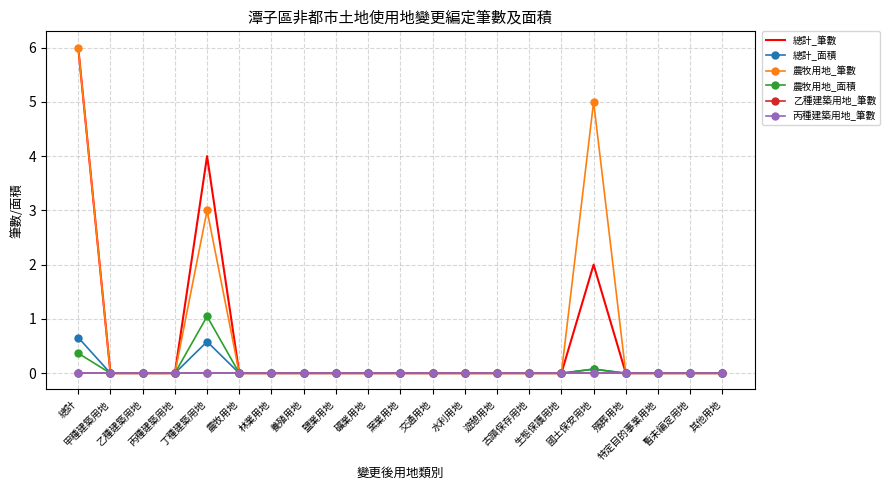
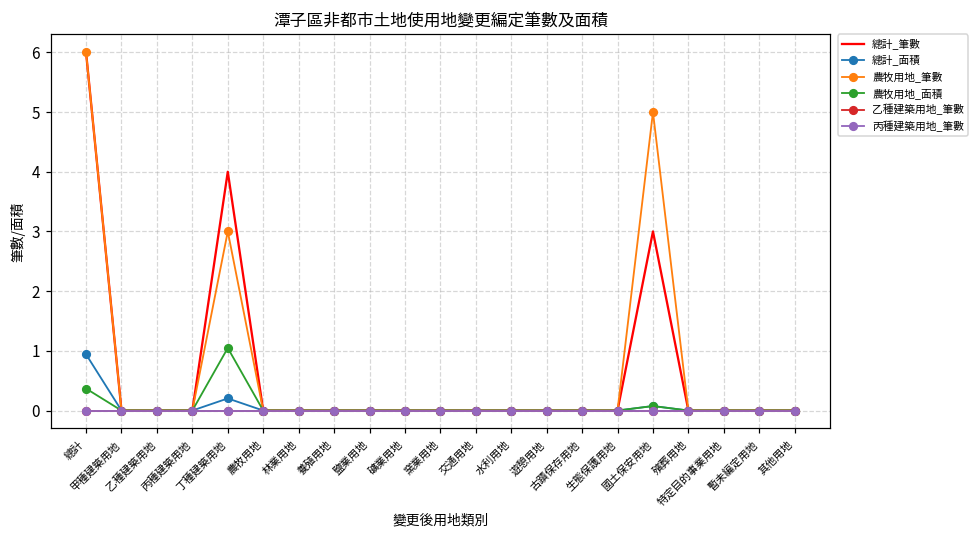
  {
    "總計_筆數": {
      "丁種建築用地": 4,
-     "國土保安用地": 2
+     "國土保安用地": 3
    },
    "總計_面積": {
-     "總計": 0.7,
-     "丁種建築用地": 0.6
+     "總計": 0.9,
+     "丁種建築用地": 0.2
    },
    "農牧用地_筆數": {
      "丁種建築用地": 3.0,
      "國土保安用地": 5.0
    },
    "農牧用地_面積": {
      "總計": 0.4,
      "丁種建築用地": 1.0
    },
    "丙種建築用地_筆數": {
      "總計": 0.0,
      "丁種建築用地": 0.0,
      "國土保安用地": 0.0
    }
  }
